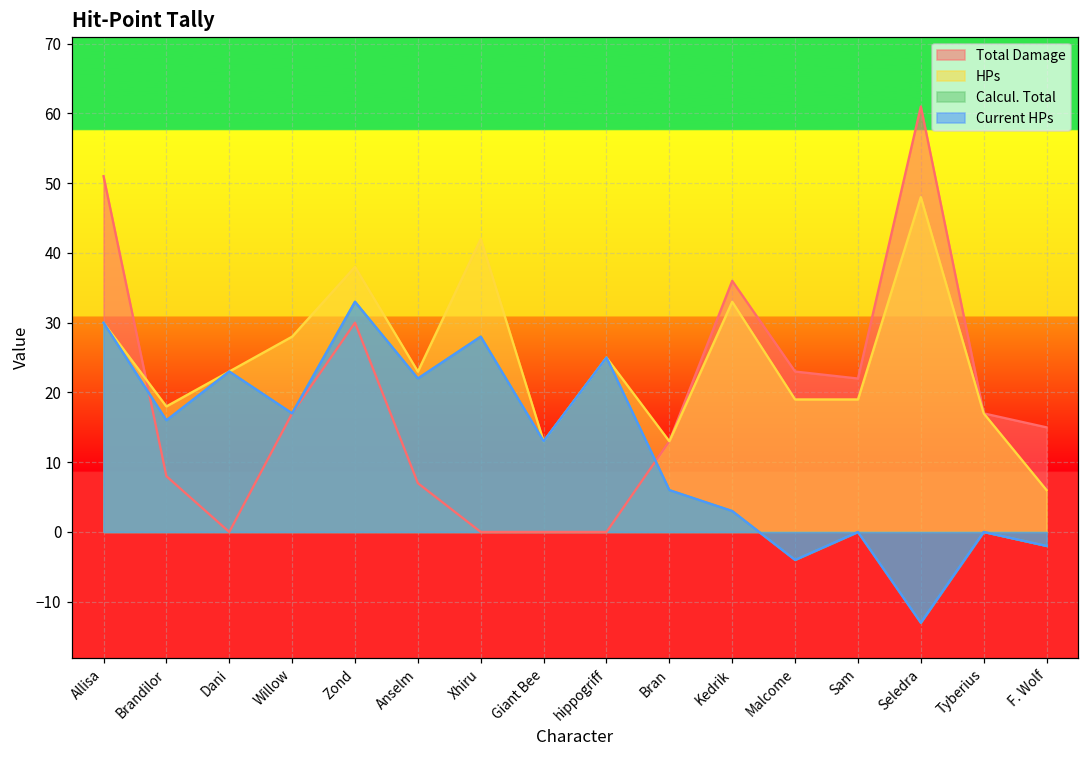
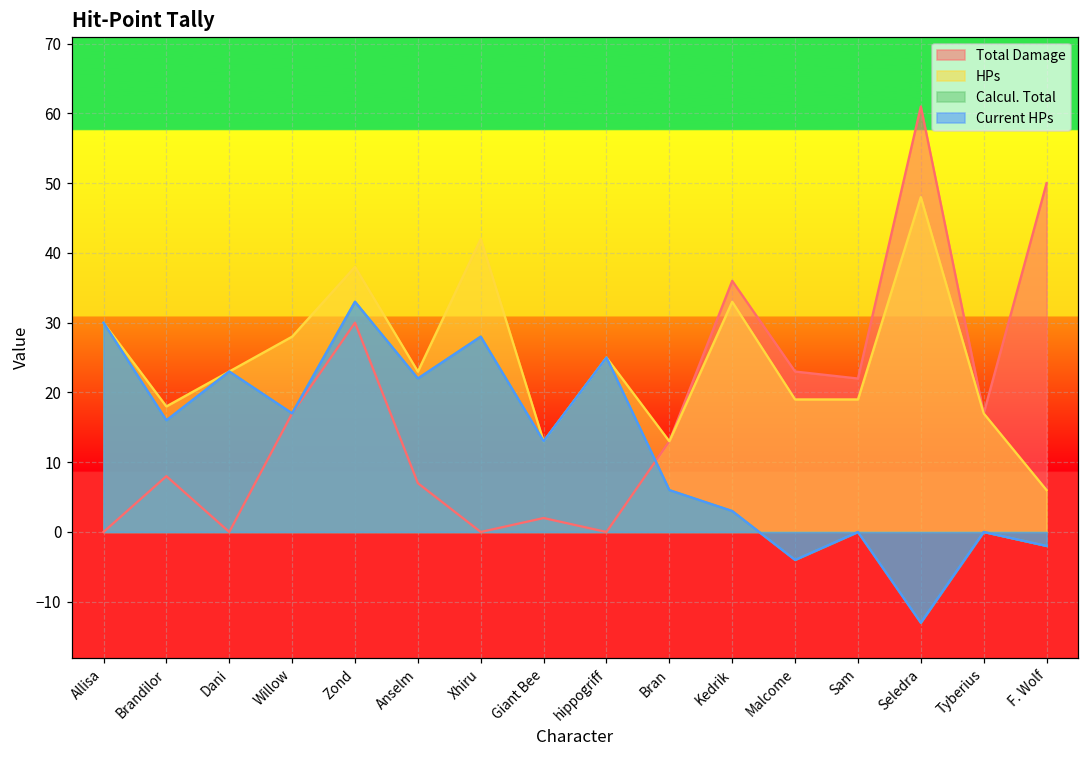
  {
    "Total Damage": {
-     "Allisa": 51,
+     "Allisa": 0,
      "Brandilor": 8,
      "Dani": 0,
      "Zond": 30,
      "Anselm": 7,
      "Xhiru": 0,
-     "Giant Bee": 0,
+     "Giant Bee": 2,
      "hippogriff": 0,
      "Kedrik": 36,
      "Malcome": 23,
      "Sam": 22,
      "Seledra": 61,
-     "F. Wolf": 15
+     "F. Wolf": 50
    },
    "HPs": {
      "Brandilor": 18,
      "Willow": 28,
      "Zond": 38,
      "Anselm": 23,
      "Xhiru": 42,
      "Kedrik": 33,
      "Malcome": 19,
      "Sam": 19,
      "Seledra": 48,
      "F. Wolf": 6
    }
  }
